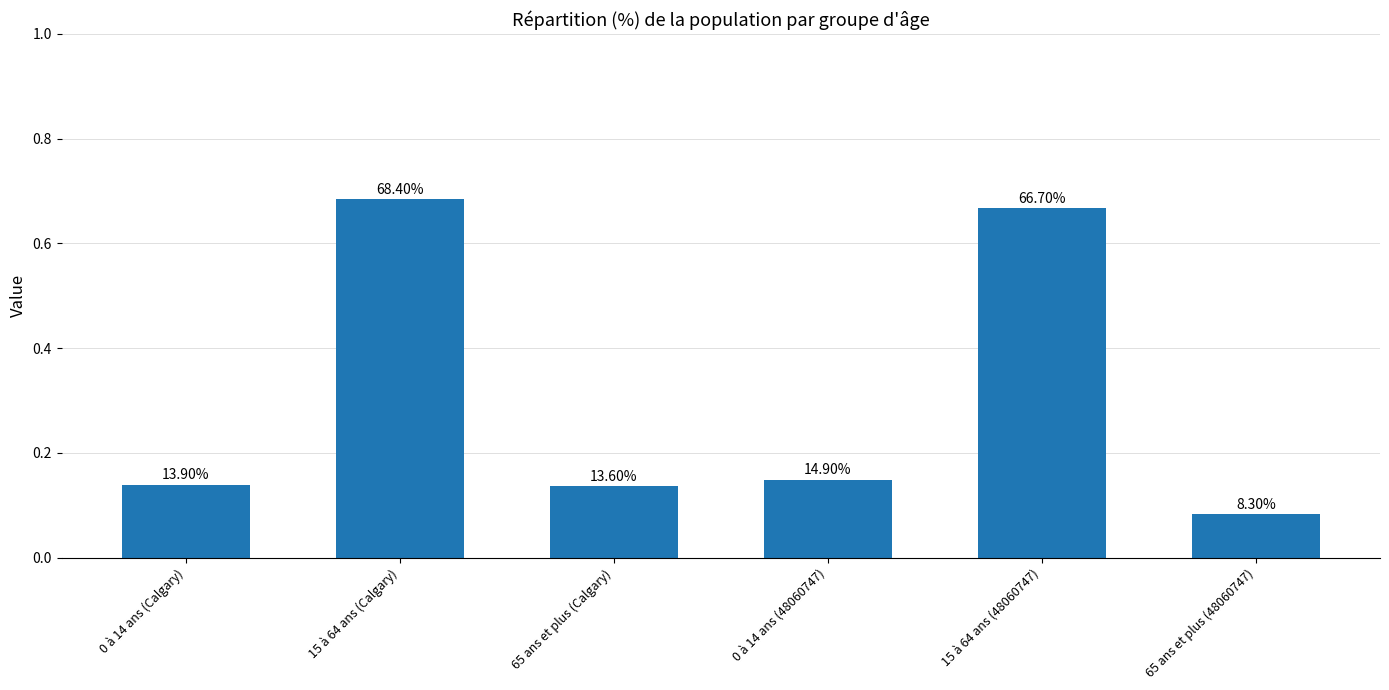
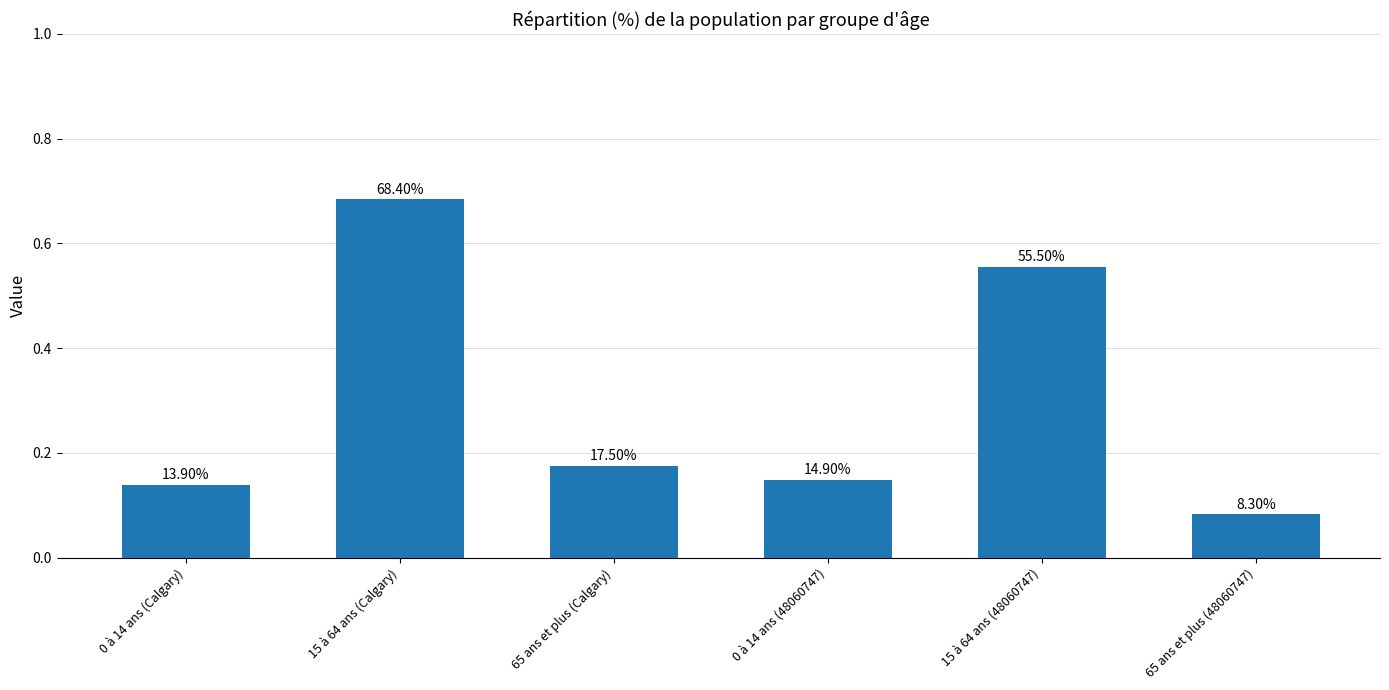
  {
    "0 à 14 ans (Calgary)": "13.90%",
    "15 à 64 ans (Calgary)": "68.40%",
-   "65 ans et plus (Calgary)": "13.60%",
+   "65 ans et plus (Calgary)": "17.50%",
    "0 à 14 ans (48060747)": "14.90%",
-   "15 à 64 ans (48060747)": "66.70%",
+   "15 à 64 ans (48060747)": "55.50%",
    "65 ans et plus (48060747)": "8.30%"
  }
